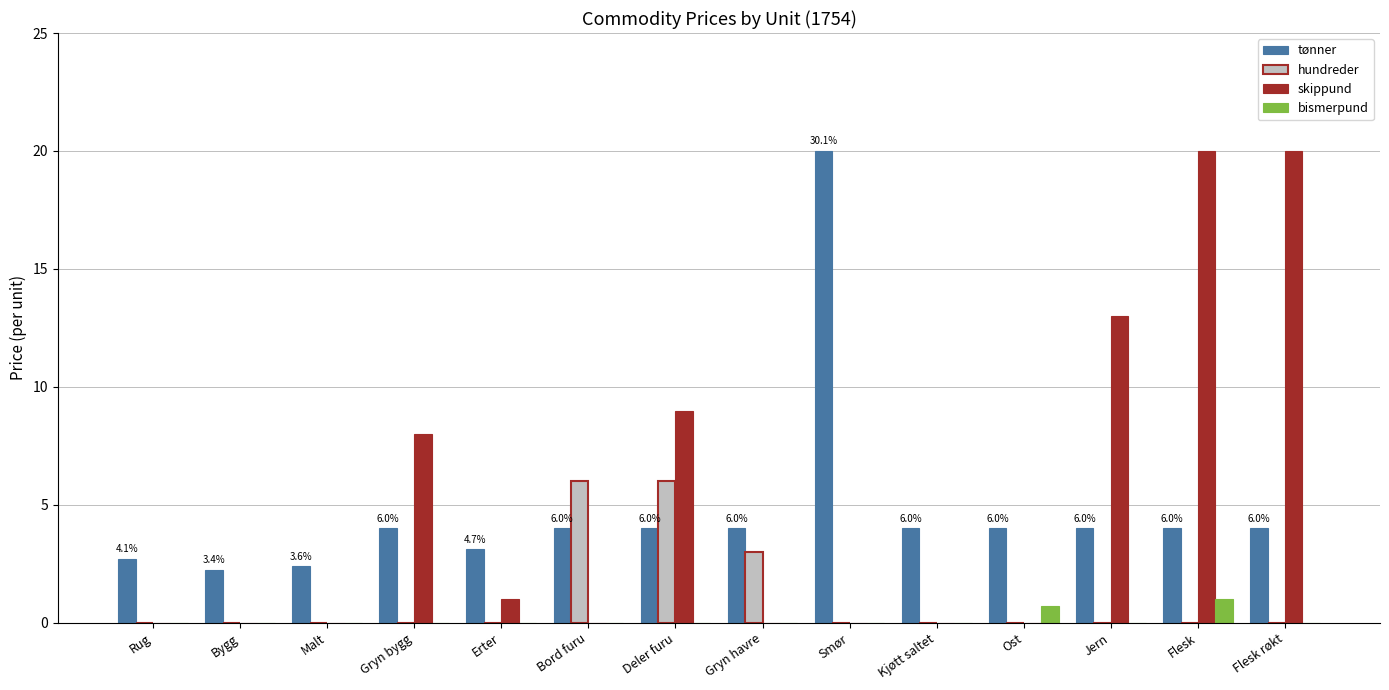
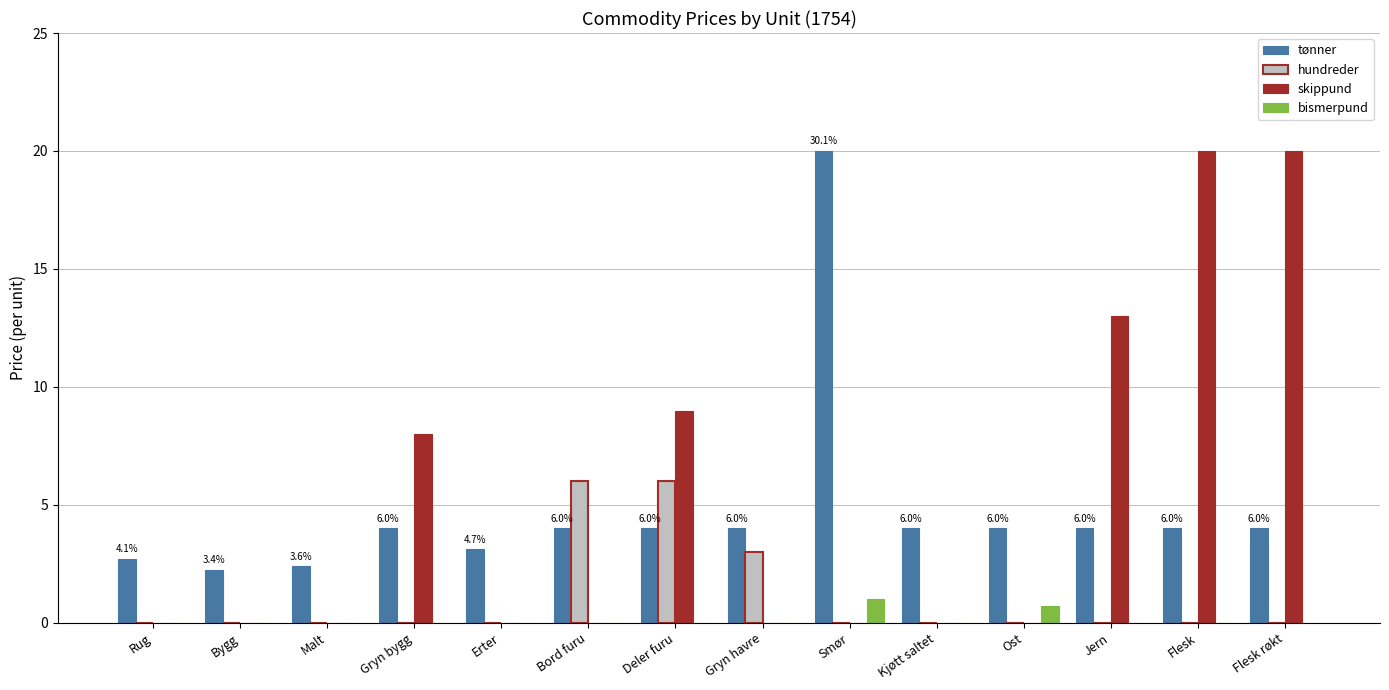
  {
    "hundreder": {
      "Rug": 0,
      "Bygg": 0,
      "Malt": 0,
      "Gryn bygg": 0,
      "Erter": 0,
      "Bord furu": 6,
      "Deler furu": 6,
      "Gryn havre": 3,
      "Smør": 0,
      "Kjøtt saltet": 0,
      "Ost": 0,
      "Jern": 0,
      "Flesk": 0,
      "Flesk røkt": 0
    },
    "skippund": {
      "Rug": 0,
      "Bygg": 0,
      "Malt": 0,
      "Gryn bygg": 8,
-     "Erter": 1,
+     "Erter": 0,
      "Bord furu": 0,
      "Deler furu": 9,
      "Gryn havre": 0,
      "Smør": 0,
      "Kjøtt saltet": 0,
      "Ost": 0,
      "Jern": 13,
      "Flesk": 20,
      "Flesk røkt": 20
    },
    "bismerpund": {
      "Rug": 0,
      "Bygg": 0,
      "Malt": 0,
      "Gryn bygg": 0,
      "Erter": 0,
      "Bord furu": 0,
      "Deler furu": 0,
      "Gryn havre": 0,
-     "Smør": 0,
+     "Smør": 1,
      "Kjøtt saltet": 0,
      "Ost": 0.7,
      "Jern": 0,
-     "Flesk": 1,
+     "Flesk": 0,
      "Flesk røkt": 0
    }
  }
